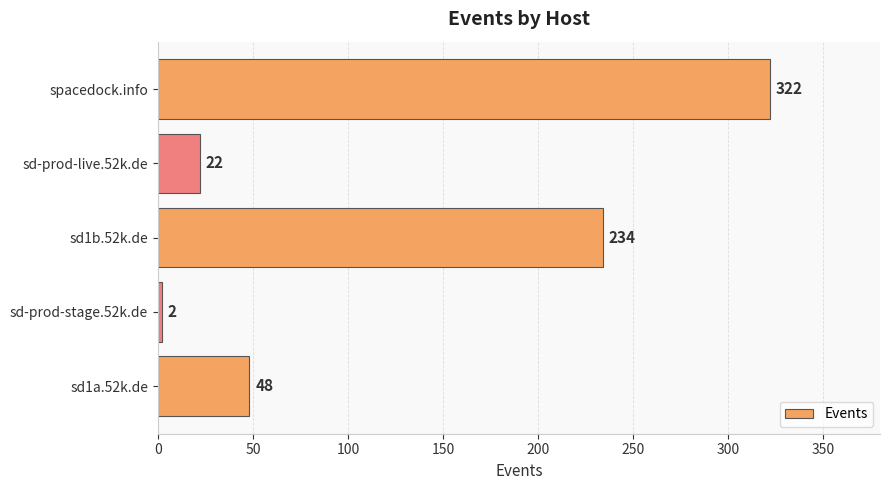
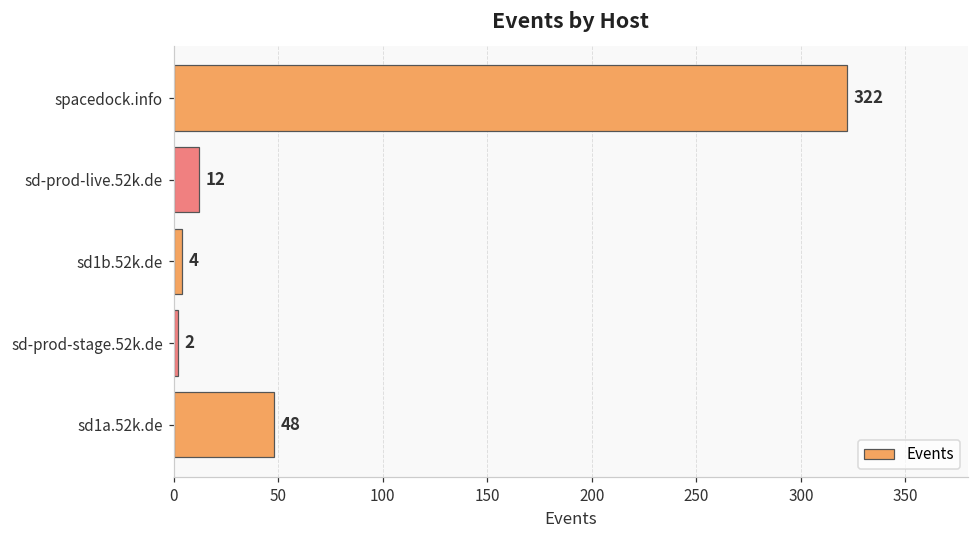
  {
    "spacedock.info": 322,
-   "sd-prod-live.52k.de": 22,
-   "sd1b.52k.de": 234,
+   "sd-prod-live.52k.de": 12,
+   "sd1b.52k.de": 4,
    "sd-prod-stage.52k.de": 2,
    "sd1a.52k.de": 48
  }
